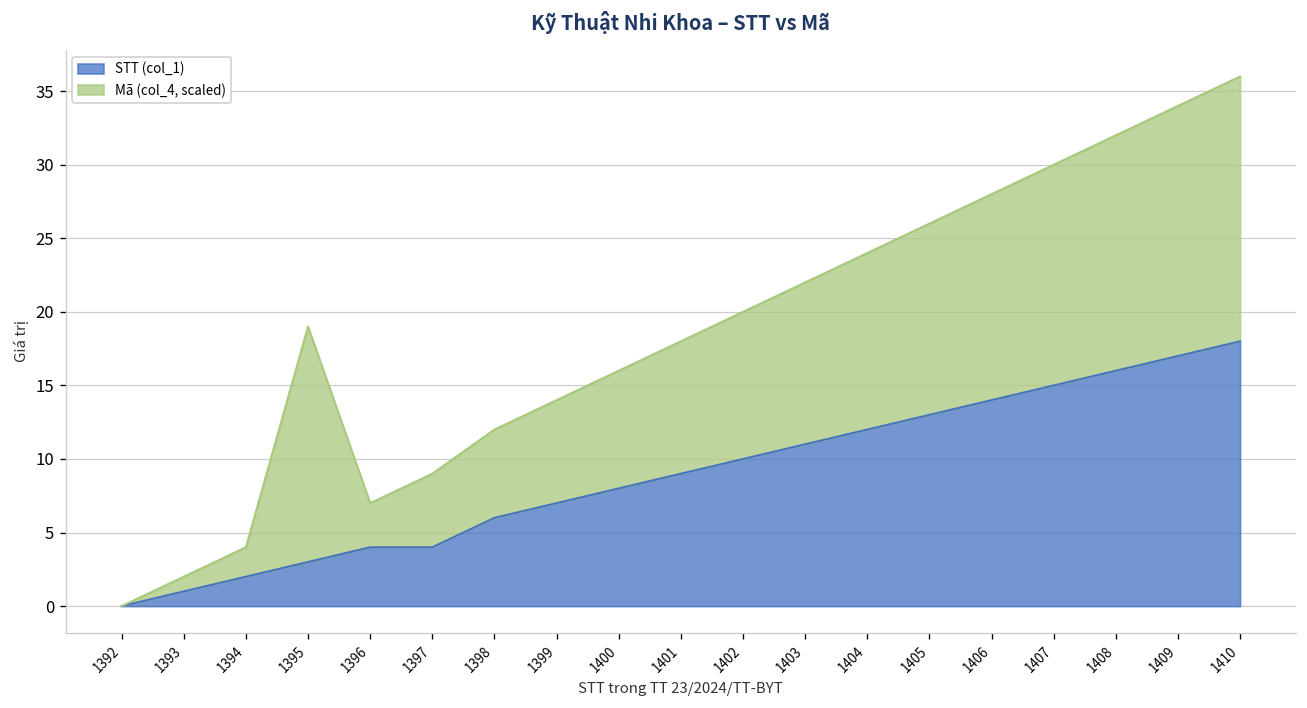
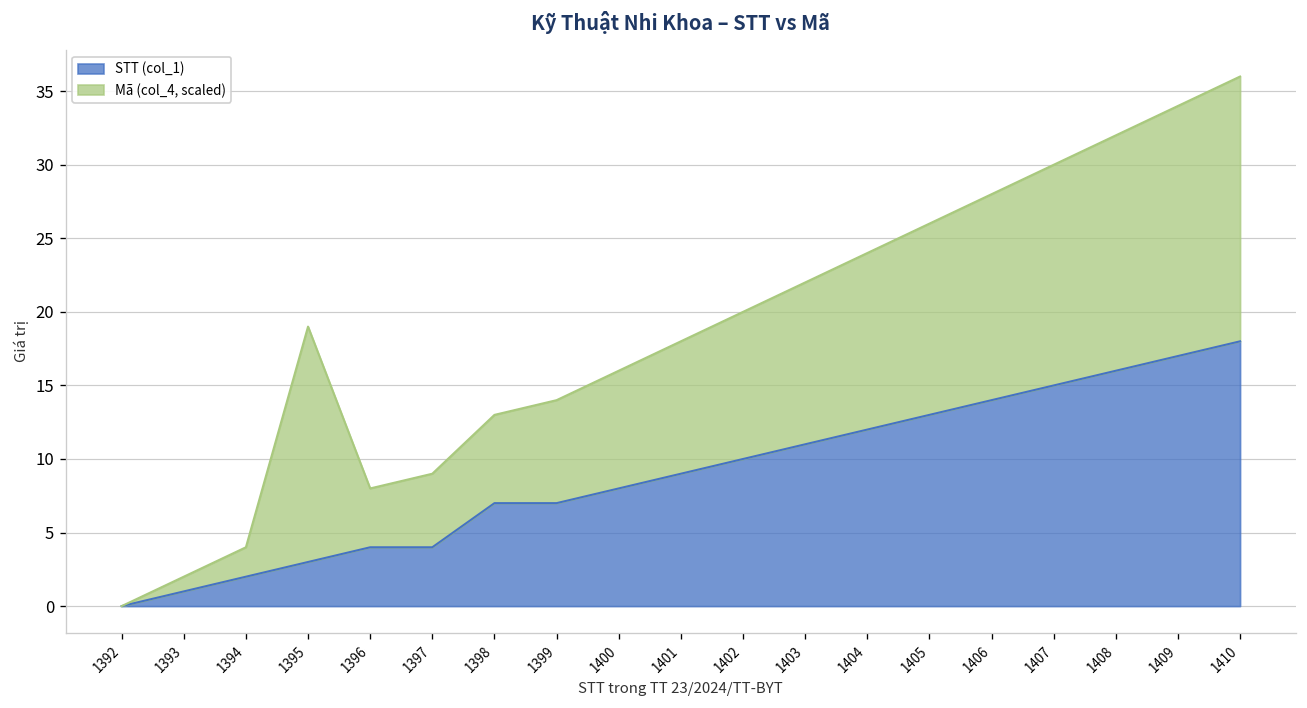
  {
    "STT (col_1)": {
      "1393": 1.0,
      "1394": 2.0,
      "1395": 3.0,
      "1396": 4.0,
      "1397": 4.0,
-     "1398": 6.0,
+     "1398": 7.0,
      "1399": 7.0,
      "1400": 8.0,
      "1401": 9.0,
      "1402": 10.0,
      "1403": 11.0,
      "1404": 12.0,
      "1405": 13.0,
      "1406": 14.0,
      "1407": 15.0,
      "1408": 16.0,
      "1409": 17.0,
      "1410": 18.0
    },
    "Mã (col_4, scaled)": {
      "1393": 1.0,
      "1394": 2.0,
      "1395": 16.0,
-     "1396": 3.0,
+     "1396": 4.0,
      "1397": 5.0,
      "1398": 6.0,
      "1399": 7.0,
      "1400": 8.0,
      "1401": 9.0,
      "1402": 10.0,
      "1403": 11.0,
      "1404": 12.0,
      "1405": 13.0,
      "1406": 14.0,
      "1407": 15.0,
      "1408": 16.0,
      "1409": 17.0,
      "1410": 18.0
    }
  }
